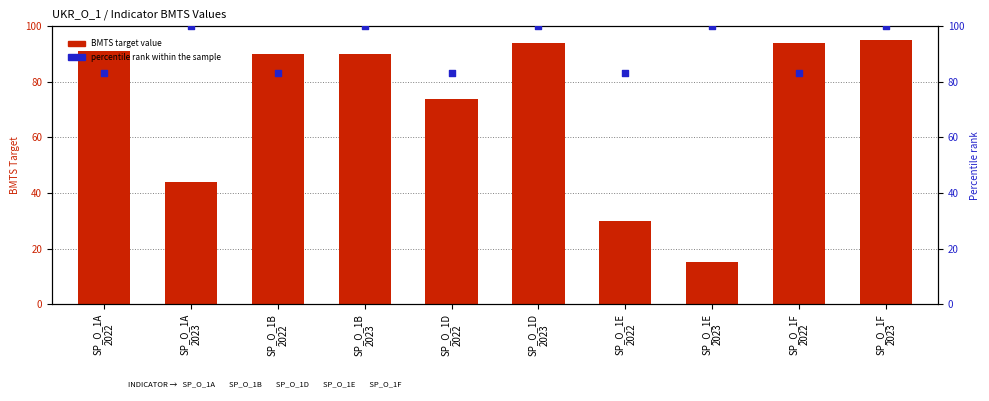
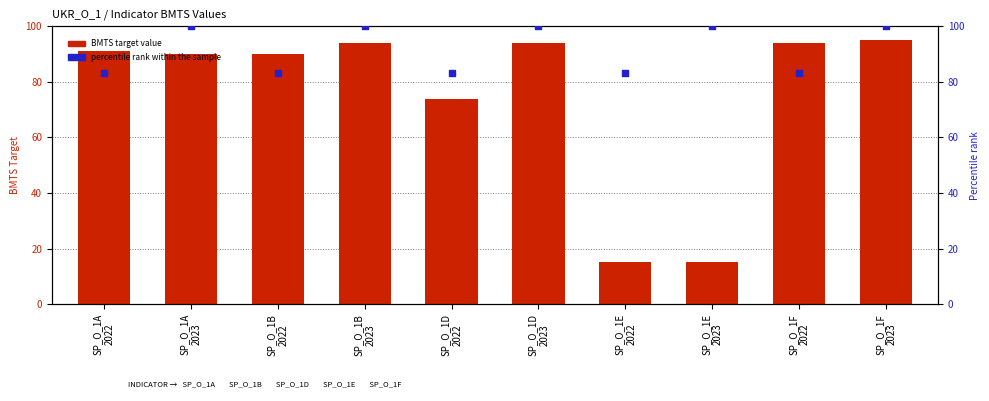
  {
    "BMTS target value": {
      "SP_O_1A 2022": 91,
-     "SP_O_1A 2023": 44,
+     "SP_O_1A 2023": 90,
      "SP_O_1B 2022": 90,
-     "SP_O_1B 2023": 90,
+     "SP_O_1B 2023": 94,
      "SP_O_1D 2022": 74,
      "SP_O_1D 2023": 94,
-     "SP_O_1E 2022": 30,
+     "SP_O_1E 2022": 15,
      "SP_O_1E 2023": 15,
      "SP_O_1F 2022": 94,
      "SP_O_1F 2023": 95
    }
  }
